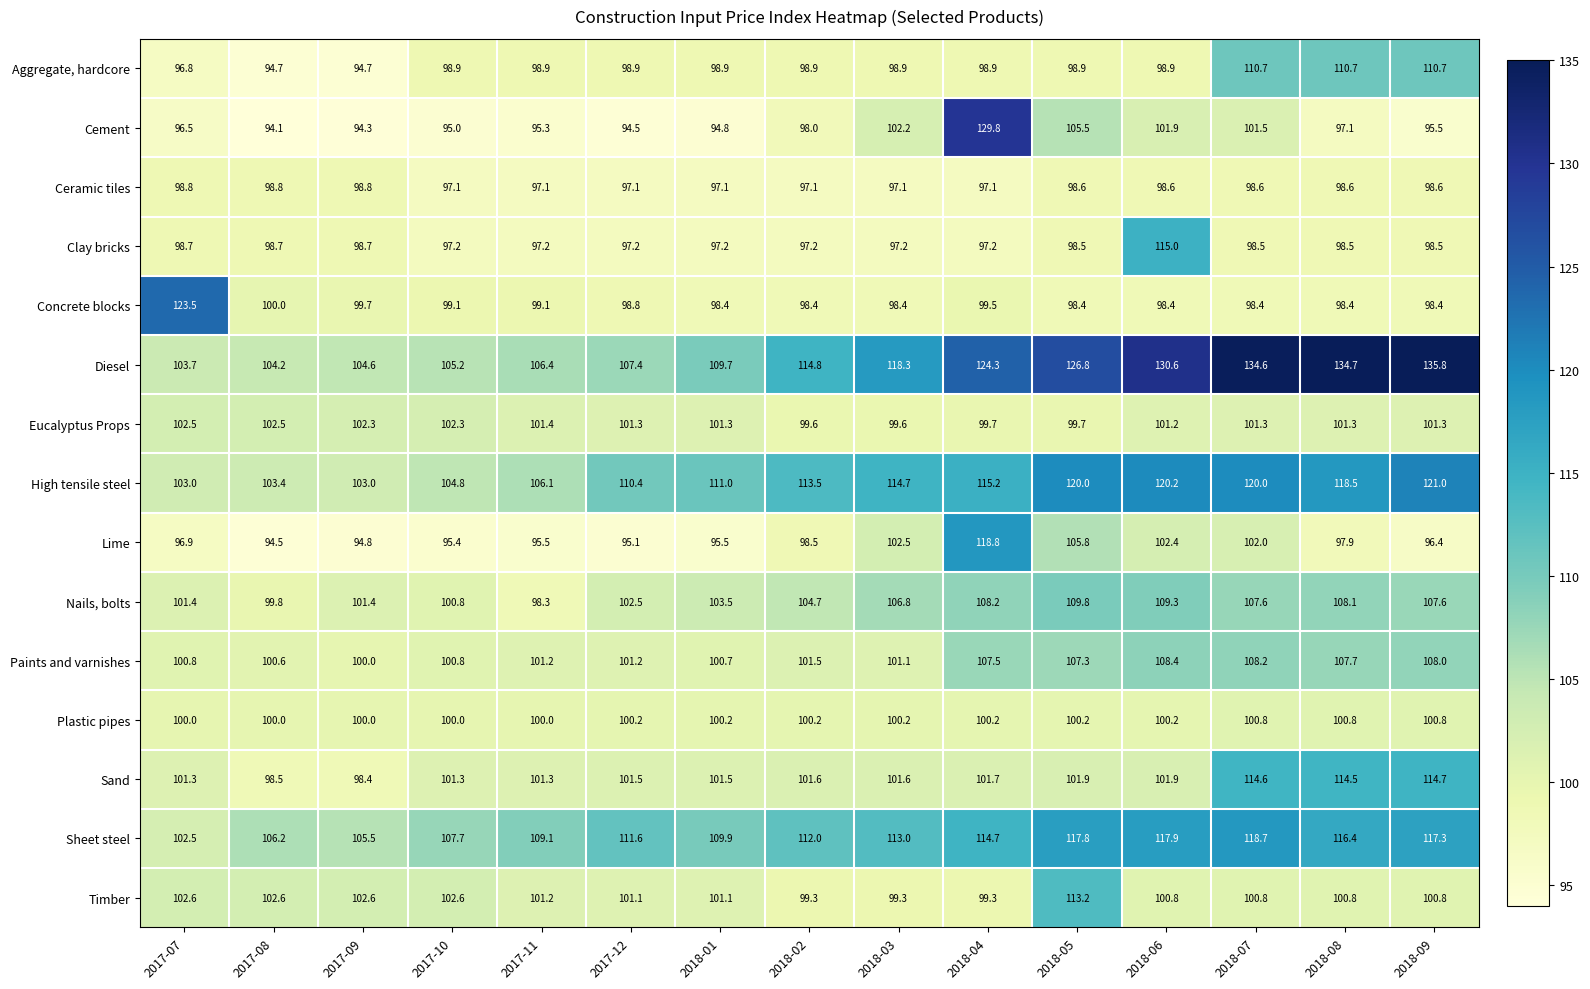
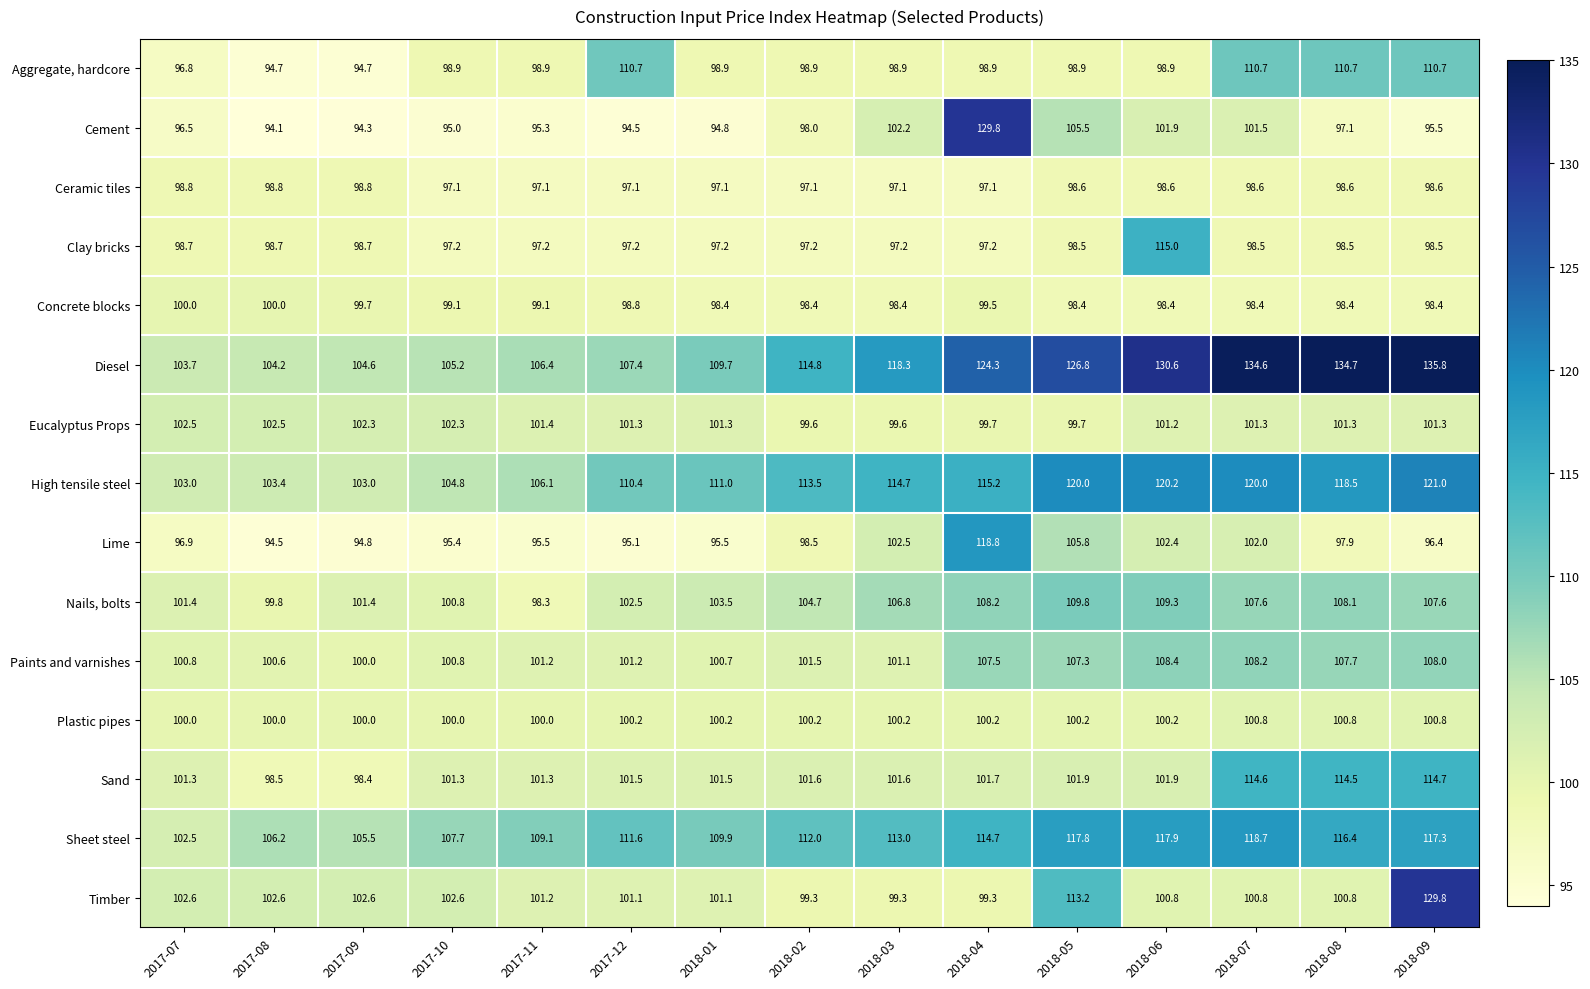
  {
    "Aggregate, hardcore": {
      "2017-07": 96.8,
      "2017-08": 94.7,
      "2017-09": 94.7,
      "2017-10": 98.9,
      "2017-11": 98.9,
-     "2017-12": 98.9,
+     "2017-12": 110.7,
      "2018-01": 98.9,
      "2018-02": 98.9,
      "2018-03": 98.9,
      "2018-04": 98.9,
      "2018-05": 98.9,
      "2018-06": 98.9,
      "2018-07": 110.7,
      "2018-08": 110.7,
      "2018-09": 110.7
    },
    "Concrete blocks": {
-     "2017-07": 123.5,
+     "2017-07": 100.0,
      "2017-08": 100.0,
      "2017-09": 99.7,
      "2017-10": 99.1,
      "2017-11": 99.1,
      "2017-12": 98.8,
      "2018-01": 98.4,
      "2018-02": 98.4,
      "2018-03": 98.4,
      "2018-04": 99.5,
      "2018-05": 98.4,
      "2018-06": 98.4,
      "2018-07": 98.4,
      "2018-08": 98.4,
      "2018-09": 98.4
    },
    "Timber": {
      "2017-07": 102.6,
      "2017-08": 102.6,
      "2017-09": 102.6,
      "2017-10": 102.6,
      "2017-11": 101.2,
      "2017-12": 101.1,
      "2018-01": 101.1,
      "2018-02": 99.3,
      "2018-03": 99.3,
      "2018-04": 99.3,
      "2018-05": 113.2,
      "2018-06": 100.8,
      "2018-07": 100.8,
      "2018-08": 100.8,
-     "2018-09": 100.8
+     "2018-09": 129.8
    }
  }
